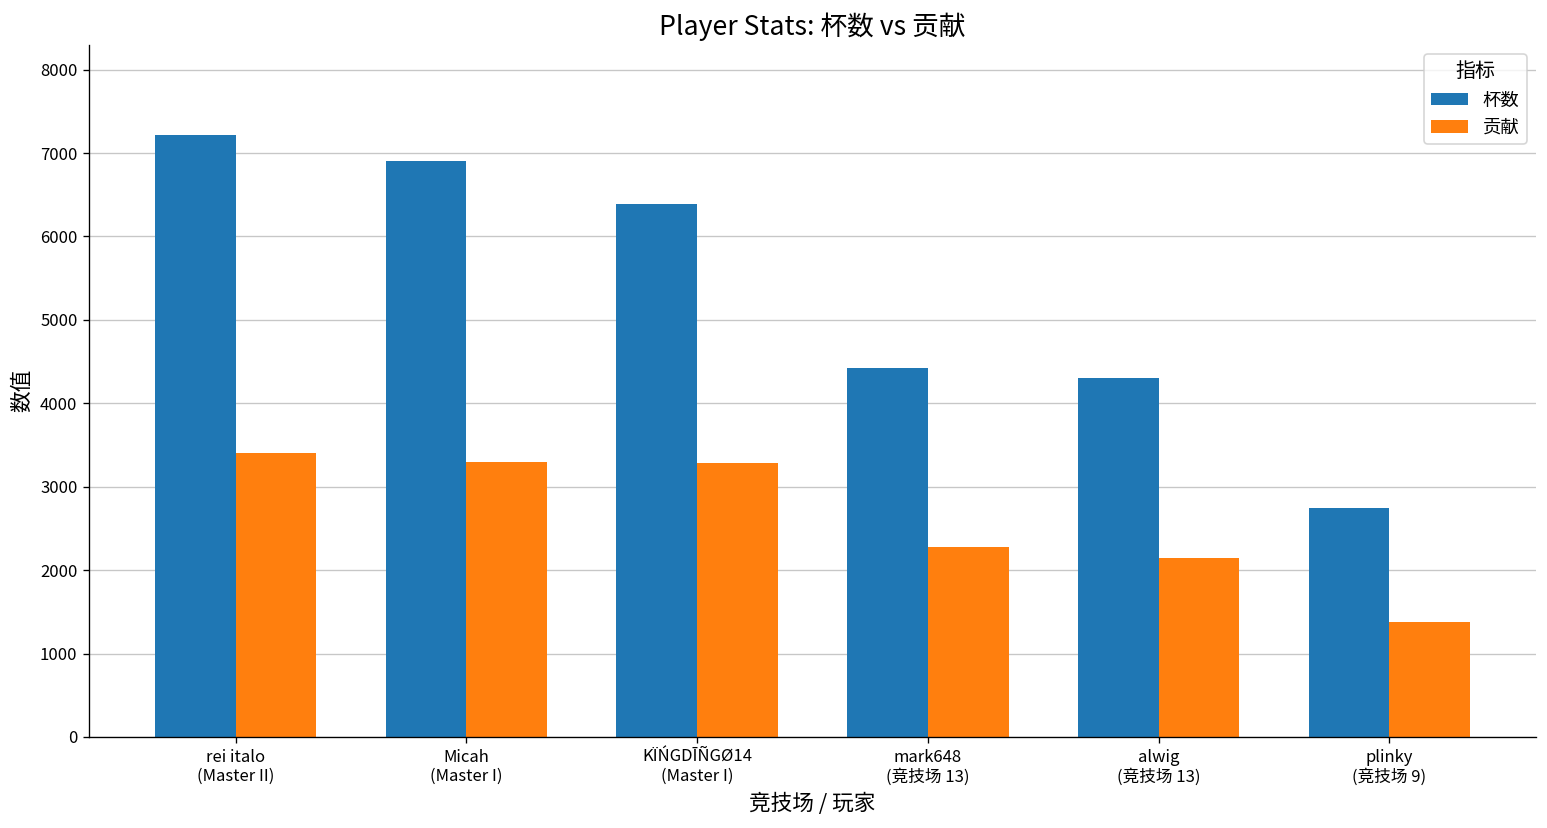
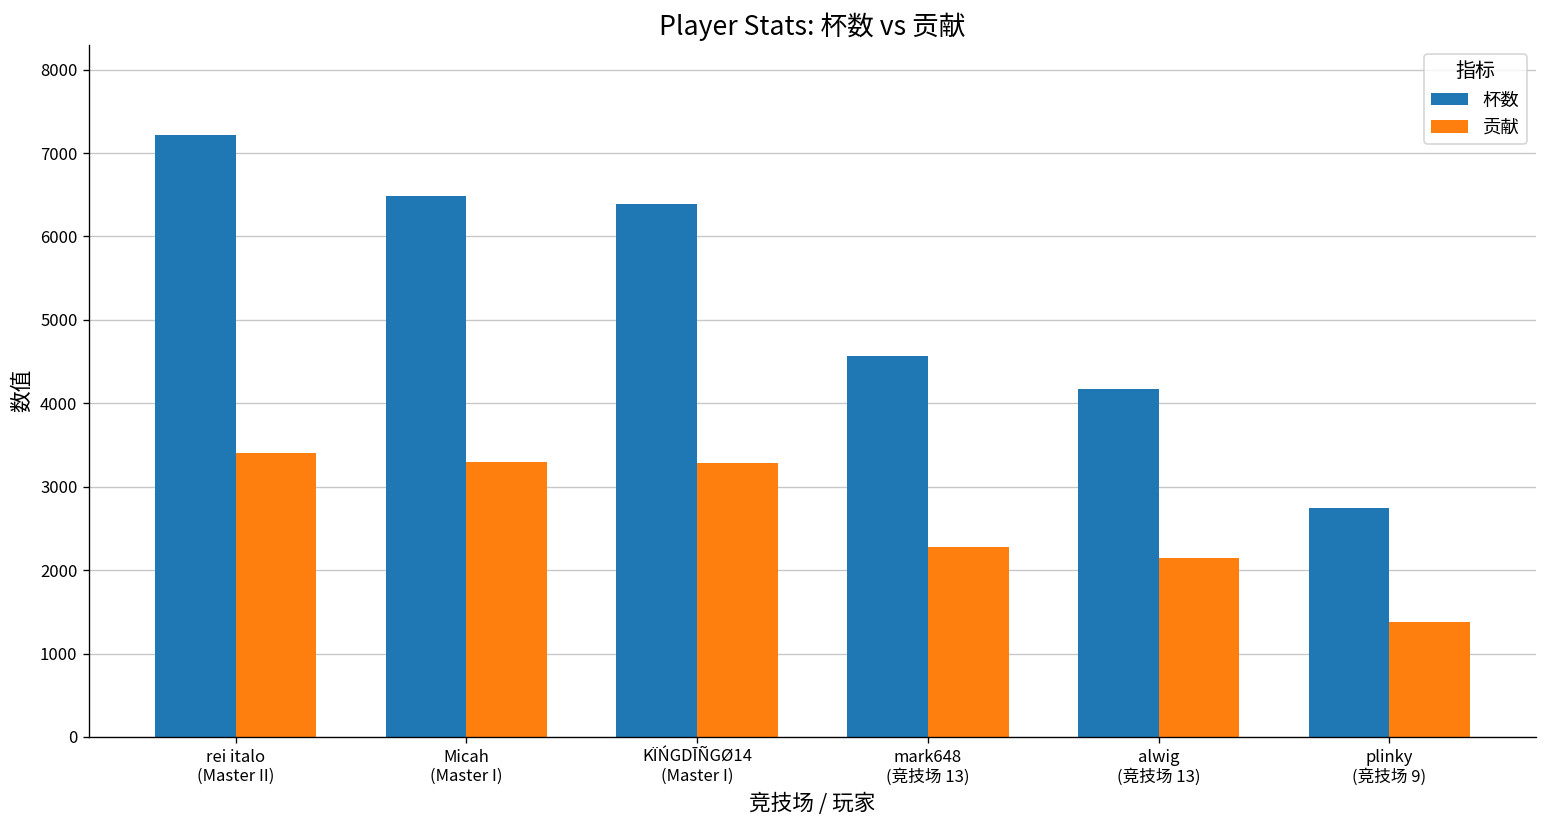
  {
    "杯数": {
      "rei italo (Master II)": 7200,
-     "Micah (Master I)": 6900,
+     "Micah (Master I)": 6500,
      "KÏŃGDĪÑGØ14 (Master I)": 6400,
-     "mark648 (竞技场 13)": 4400,
-     "alwig (竞技场 13)": 4300,
+     "mark648 (竞技场 13)": 4600,
+     "alwig (竞技场 13)": 4200,
      "plinky (竞技场 9)": 2800
    },
    "贡献": {
      "rei italo (Master II)": 3400,
      "Micah (Master I)": 3300,
      "KÏŃGDĪÑGØ14 (Master I)": 3300,
      "mark648 (竞技场 13)": 2300,
      "alwig (竞技场 13)": 2200,
      "plinky (竞技场 9)": 1400
    }
  }
